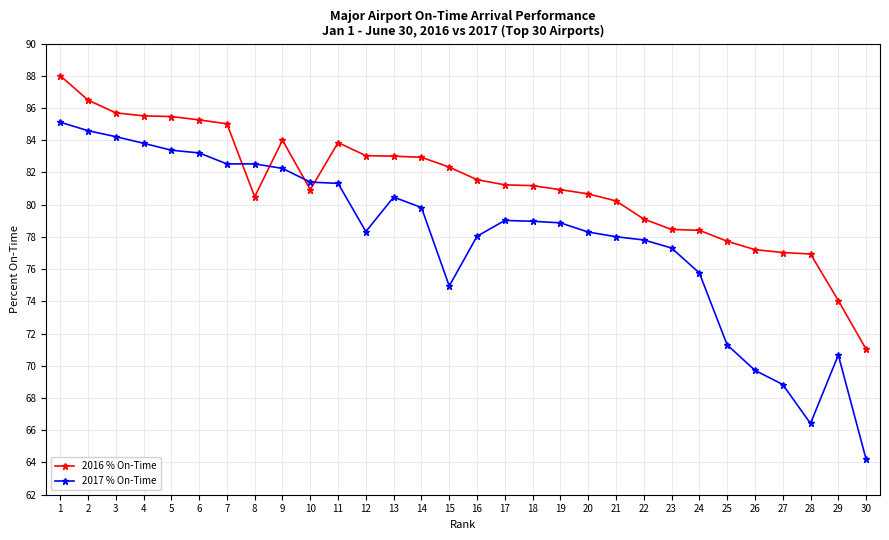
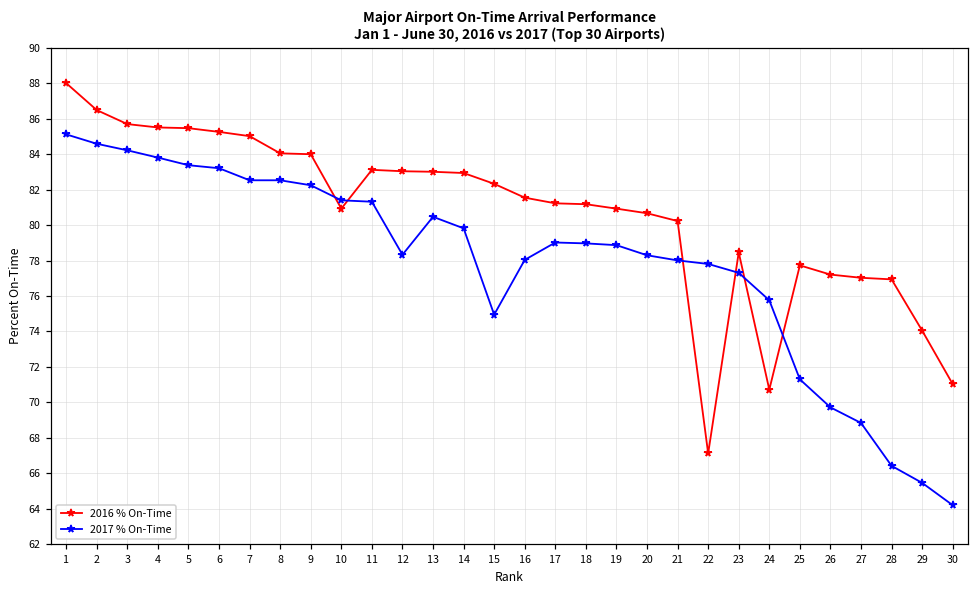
  {
    "2016 % On-Time": {
      "1": 88.0,
      "2": 86.5,
      "3": 85.7,
      "4": 85.5,
      "5": 85.5,
      "6": 85.3,
      "7": 85.0,
-     "8": 80.5,
+     "8": 84.1,
      "9": 84.0,
      "10": 80.9,
-     "11": 83.9,
+     "11": 83.1,
      "12": 83.0,
      "13": 83.0,
      "14": 82.9,
      "15": 82.3,
      "16": 81.6,
      "17": 81.2,
      "18": 81.2,
      "19": 80.9,
      "20": 80.7,
      "21": 80.2,
-     "22": 79.1,
+     "22": 67.1,
      "23": 78.5,
-     "24": 78.4,
+     "24": 70.7,
      "25": 77.7,
      "26": 77.2,
      "27": 77.0,
      "28": 76.9,
      "29": 74.1,
      "30": 71.0
    },
    "2017 % On-Time": {
      "1": 85.1,
      "2": 84.6,
      "3": 84.2,
      "4": 83.8,
      "5": 83.4,
      "6": 83.2,
      "7": 82.5,
      "8": 82.5,
      "9": 82.3,
      "10": 81.4,
      "11": 81.3,
      "12": 78.3,
      "13": 80.5,
      "14": 79.8,
      "15": 75.0,
      "16": 78.0,
      "17": 79.0,
      "18": 79.0,
      "19": 78.9,
      "20": 78.3,
      "21": 78.0,
      "22": 77.8,
      "23": 77.3,
      "24": 75.8,
      "25": 71.3,
      "26": 69.7,
      "27": 68.8,
      "28": 66.4,
-     "29": 70.7,
+     "29": 65.5,
      "30": 64.2
    }
  }
